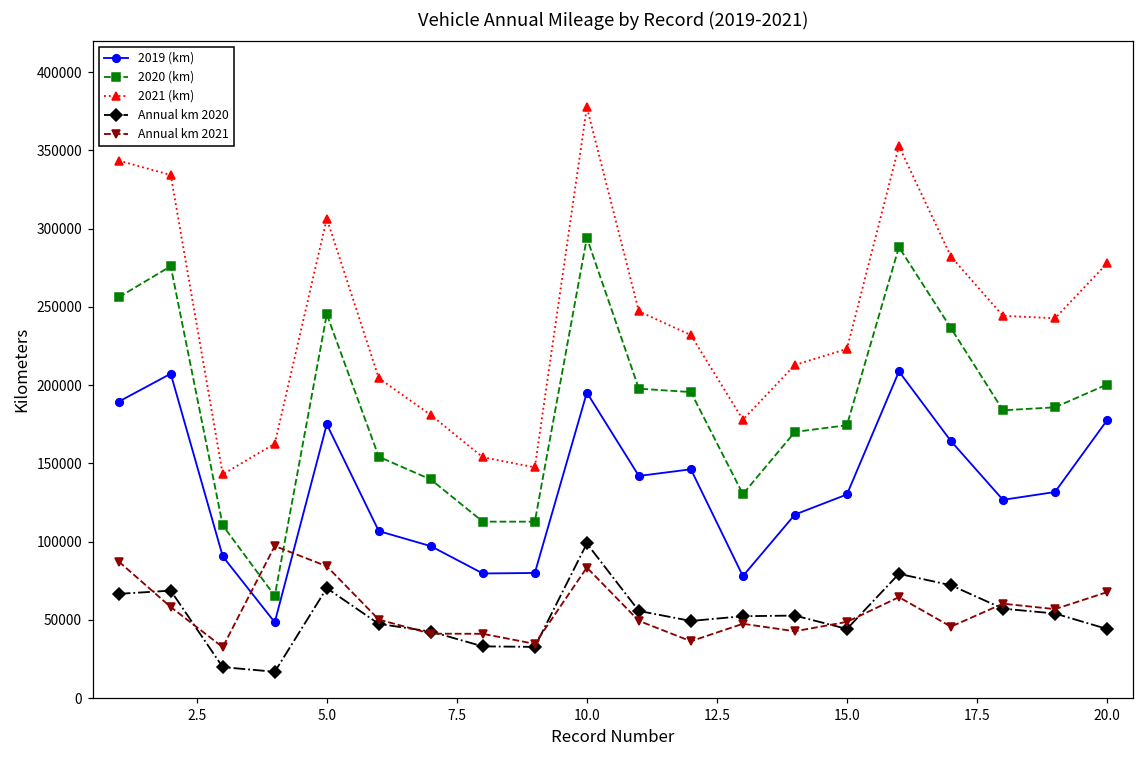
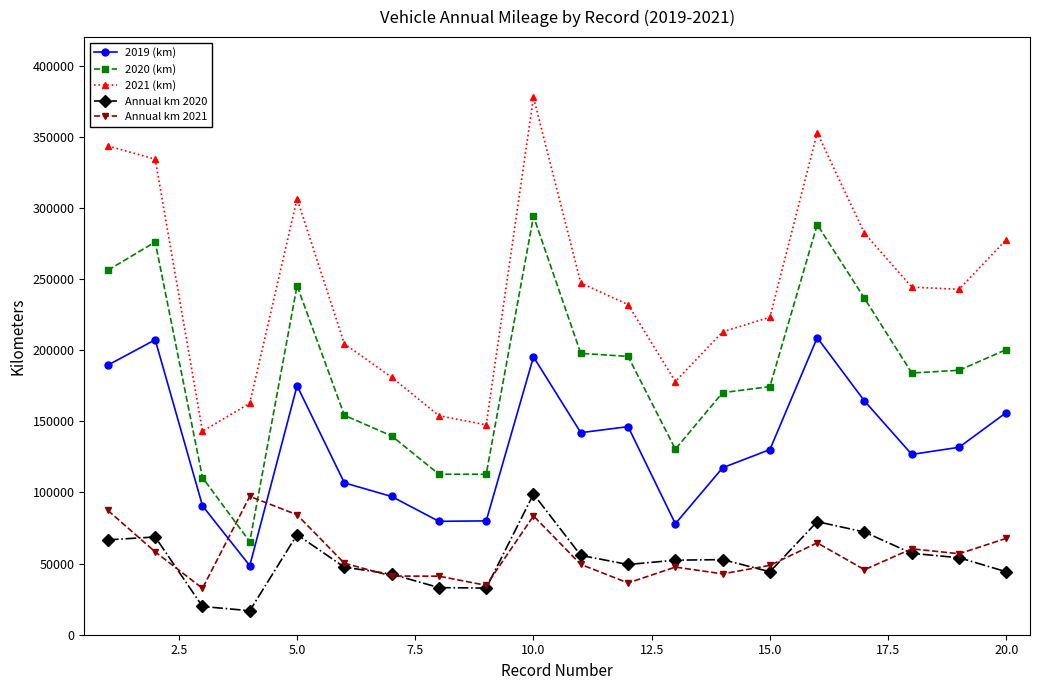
  {
    "2019 (km)": {
      "5.0": 175000,
      "10.0": 195000,
      "15.0": 130000,
-     "20.0": 178000
+     "20.0": 156000
    },
    "2020 (km)": {
      "5.0": 245000,
      "10.0": 294000,
      "15.0": 174000,
      "20.0": 200000
    },
    "2021 (km)": {
      "5.0": 306000,
      "10.0": 378000,
      "15.0": 223000,
      "20.0": 278000
    },
    "Annual km 2020": {
      "5.0": 70000,
      "10.0": 99000,
      "15.0": 44000,
      "20.0": 44000
    },
    "Annual km 2021": {
      "5.0": 84000,
      "10.0": 83000,
      "15.0": 49000,
      "20.0": 68000
    }
  }
